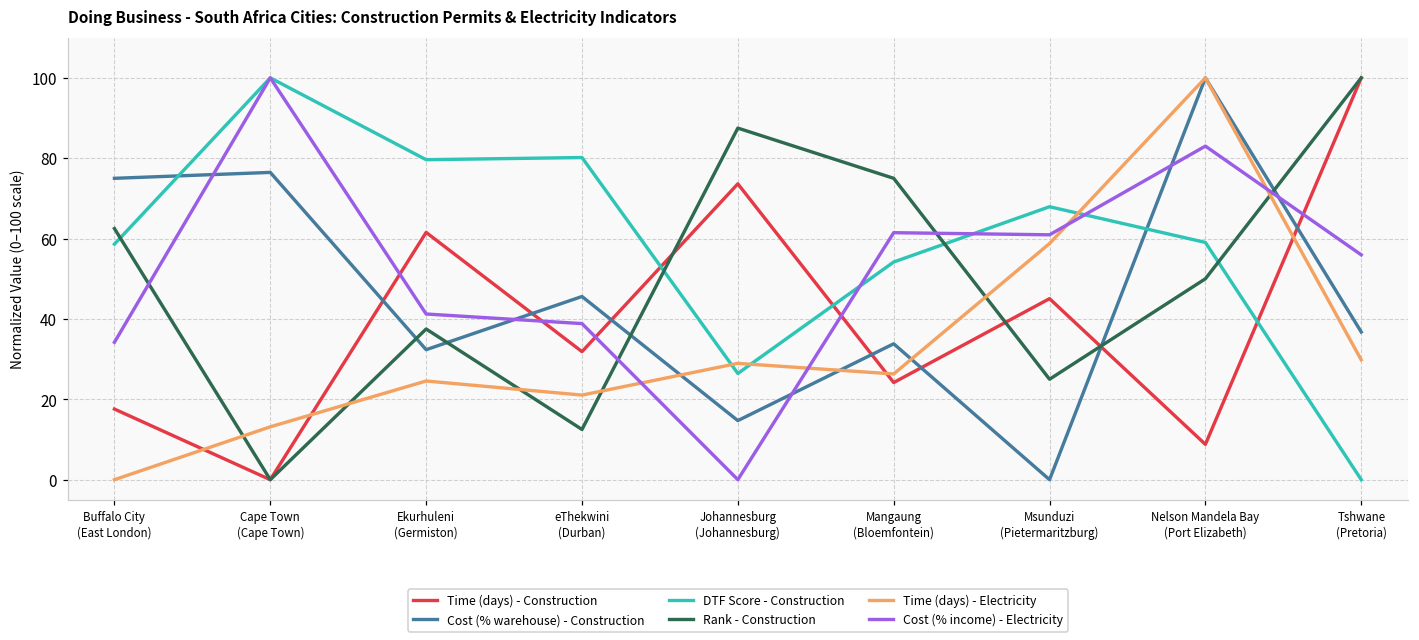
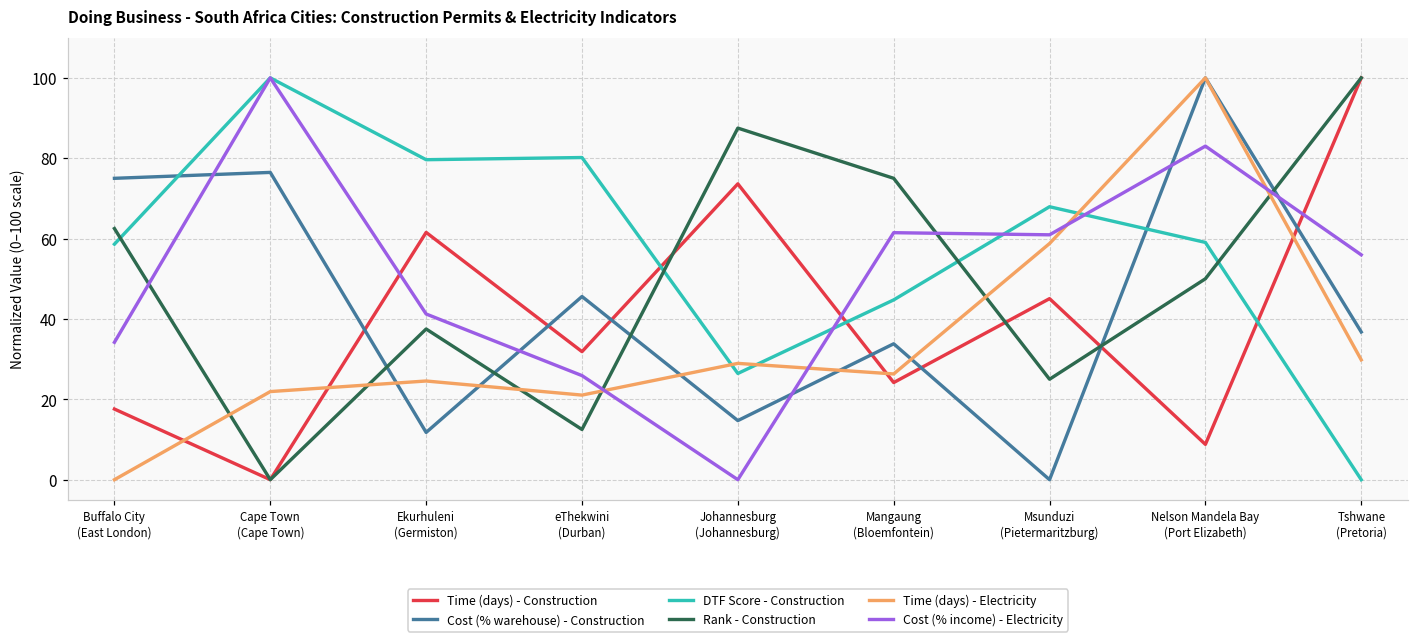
  {
    "Time (days) - Construction": {
      "Buffalo City (East London)": 18,
      "Ekurhuleni (Germiston)": 62,
      "eThekwini (Durban)": 32,
      "Johannesburg (Johannesburg)": 74,
      "Mangaung (Bloemfontein)": 24,
      "Msunduzi (Pietermaritzburg)": 45,
      "Nelson Mandela Bay (Port Elizabeth)": 9
    },
    "Cost (% warehouse) - Construction": {
      "Buffalo City (East London)": 75,
      "Cape Town (Cape Town)": 76,
-     "Ekurhuleni (Germiston)": 32,
+     "Ekurhuleni (Germiston)": 12,
      "eThekwini (Durban)": 46,
      "Johannesburg (Johannesburg)": 15,
      "Mangaung (Bloemfontein)": 34,
      "Msunduzi (Pietermaritzburg)": 0,
      "Tshwane (Pretoria)": 37
    },
    "DTF Score - Construction": {
      "Buffalo City (East London)": 59,
      "Ekurhuleni (Germiston)": 80,
      "eThekwini (Durban)": 80,
      "Johannesburg (Johannesburg)": 26,
-     "Mangaung (Bloemfontein)": 54,
+     "Mangaung (Bloemfontein)": 45,
      "Msunduzi (Pietermaritzburg)": 68,
      "Nelson Mandela Bay (Port Elizabeth)": 59,
      "Tshwane (Pretoria)": 0
    },
    "Rank - Construction": {
      "Buffalo City (East London)": 63,
      "Ekurhuleni (Germiston)": 38,
      "eThekwini (Durban)": 13,
      "Johannesburg (Johannesburg)": 88,
      "Mangaung (Bloemfontein)": 75,
      "Msunduzi (Pietermaritzburg)": 25,
      "Nelson Mandela Bay (Port Elizabeth)": 50
    },
    "Time (days) - Electricity": {
      "Buffalo City (East London)": 0,
-     "Cape Town (Cape Town)": 13,
+     "Cape Town (Cape Town)": 22,
      "Ekurhuleni (Germiston)": 25,
      "eThekwini (Durban)": 21,
      "Johannesburg (Johannesburg)": 29,
      "Mangaung (Bloemfontein)": 26,
      "Msunduzi (Pietermaritzburg)": 59,
      "Tshwane (Pretoria)": 30
    },
    "Cost (% income) - Electricity": {
      "Buffalo City (East London)": 34,
      "Ekurhuleni (Germiston)": 41,
-     "eThekwini (Durban)": 39,
+     "eThekwini (Durban)": 26,
      "Johannesburg (Johannesburg)": 0,
      "Mangaung (Bloemfontein)": 61,
      "Msunduzi (Pietermaritzburg)": 61,
      "Nelson Mandela Bay (Port Elizabeth)": 83,
      "Tshwane (Pretoria)": 56
    }
  }
